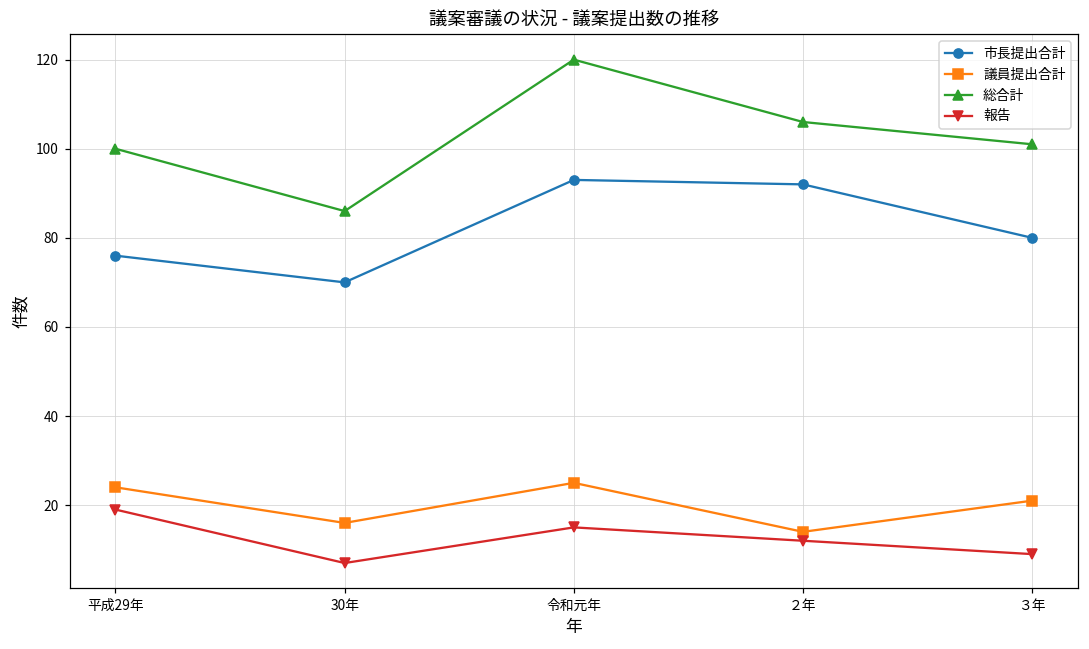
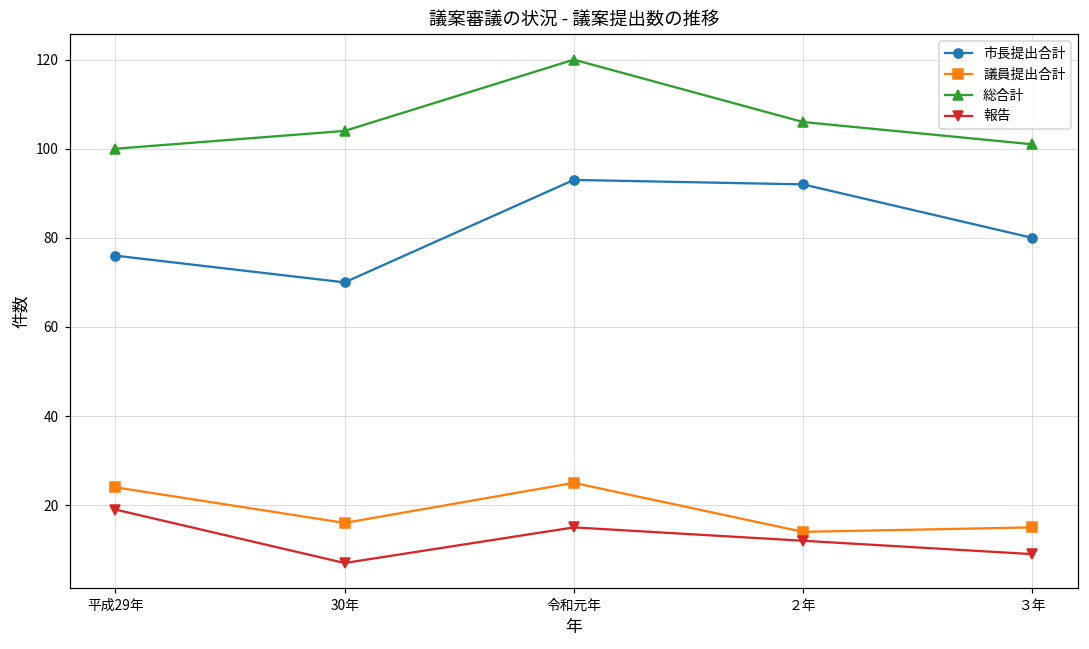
  {
    "市長提出合計": {
      "平成29年": 76,
      "30年": 70,
      "令和元年": 93,
      "２年": 92,
      "３年": 80
    },
    "議員提出合計": {
      "平成29年": 24,
      "30年": 16,
      "令和元年": 25,
      "２年": 14,
-     "３年": 21
+     "３年": 15
    },
    "総合計": {
      "平成29年": 100,
-     "30年": 86,
+     "30年": 104,
      "令和元年": 120,
      "２年": 106,
      "３年": 101
    },
    "報告": {
      "平成29年": 19,
      "30年": 7,
      "令和元年": 15,
      "２年": 12,
      "３年": 9
    }
  }
